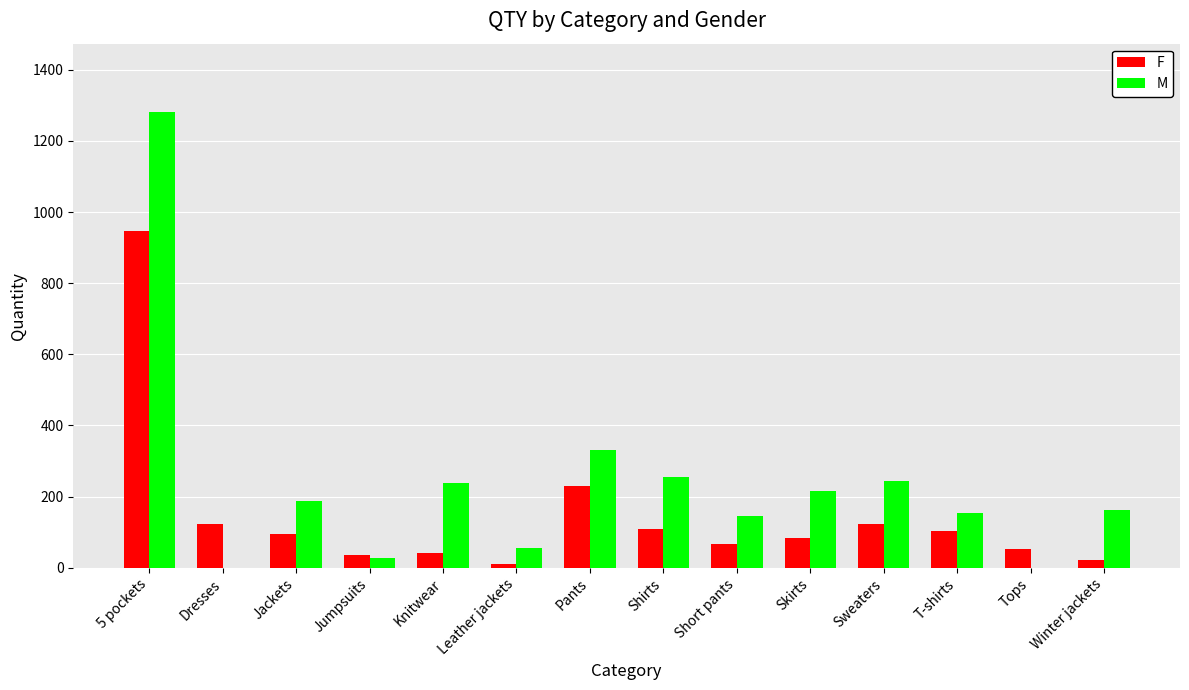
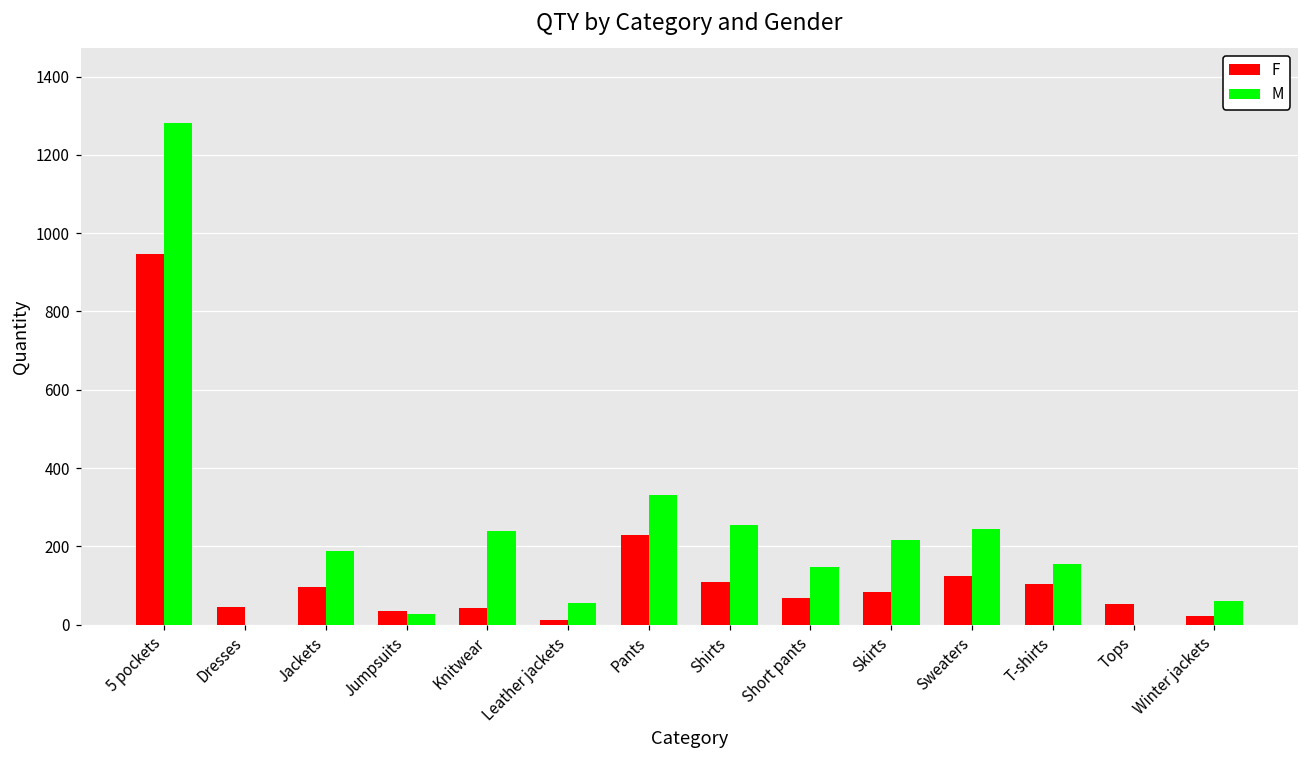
  {
    "F": {
      "5 pockets": 950,
-     "Dresses": 120,
+     "Dresses": 50,
      "Jackets": 100,
      "Jumpsuits": 40,
      "Knitwear": 40,
      "Leather jackets": 10,
      "Pants": 230,
      "Shirts": 110,
      "Short pants": 70,
      "Skirts": 80,
      "Sweaters": 120,
      "T-shirts": 100,
      "Tops": 50,
      "Winter jackets": 20
    },
    "M": {
      "5 pockets": 1280,
      "Dresses": 0,
      "Jackets": 190,
      "Jumpsuits": 30,
      "Knitwear": 240,
      "Leather jackets": 60,
      "Pants": 330,
      "Shirts": 250,
      "Short pants": 150,
      "Skirts": 220,
      "Sweaters": 240,
      "T-shirts": 160,
      "Tops": 0,
-     "Winter jackets": 160
+     "Winter jackets": 60
    }
  }
